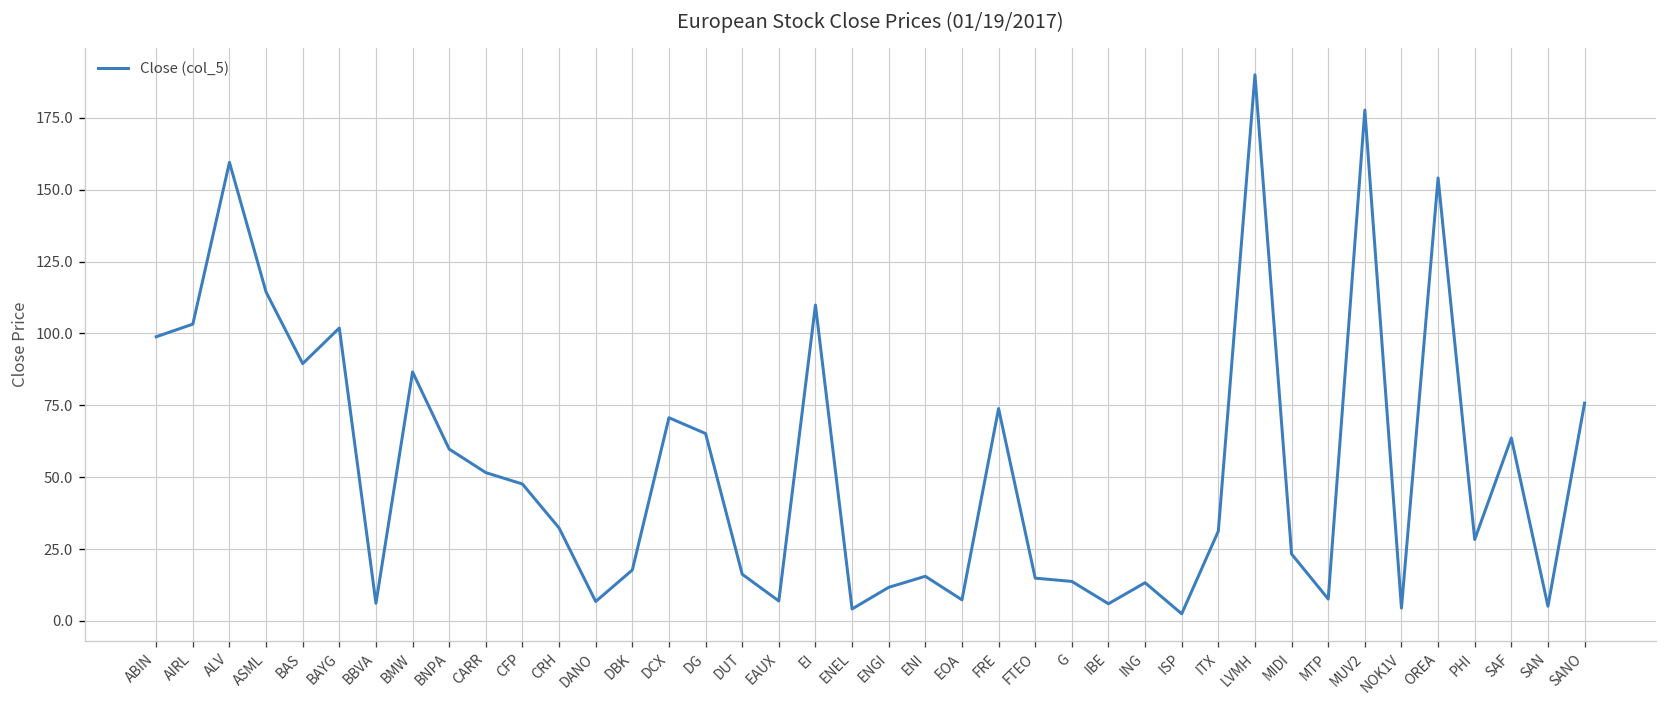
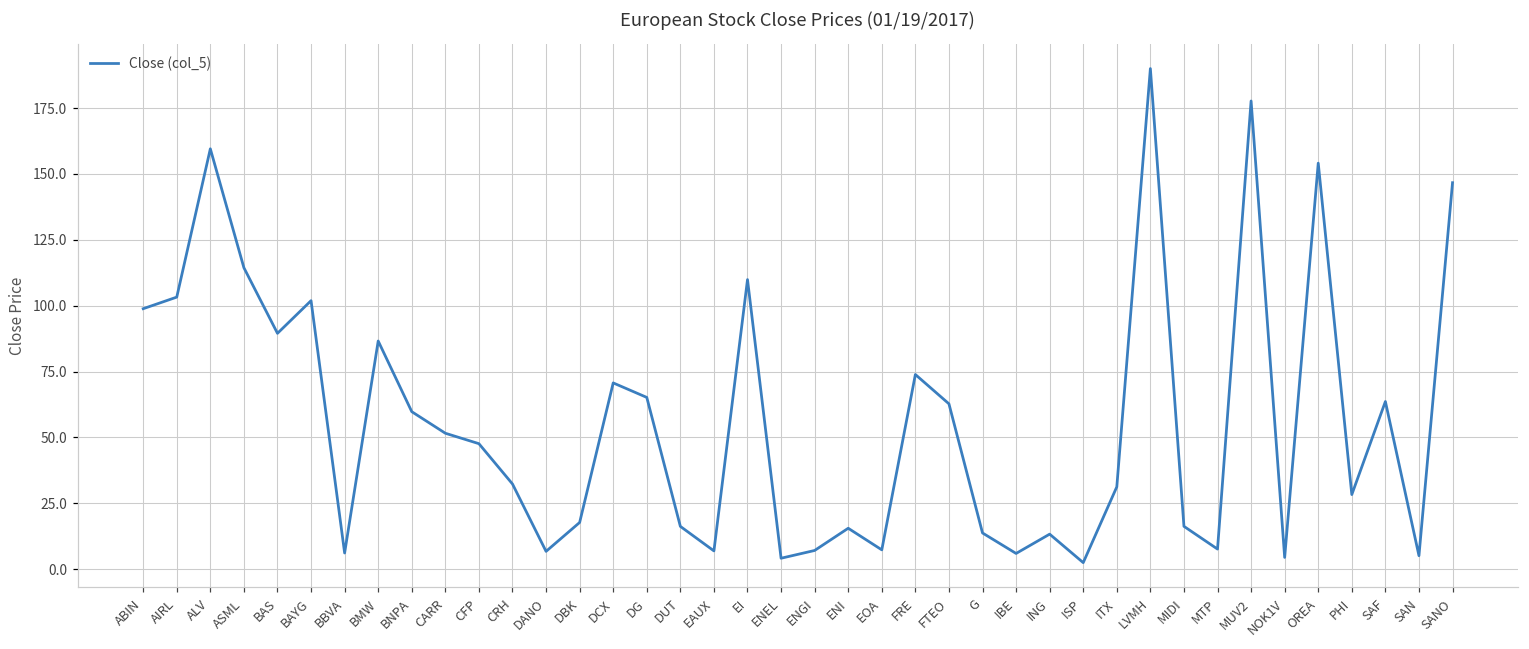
  {
    "ABIN": 99,
    "AIRL": 103,
    "ALV": 160,
    "ASML": 114,
    "BAS": 90,
    "BAYG": 102,
    "BBVA": 6,
    "BMW": 87,
    "BNPA": 60,
    "CARR": 52,
    "CFP": 48,
    "CRH": 32,
    "DANO": 7,
    "DBK": 18,
    "DCX": 71,
    "DG": 65,
    "DUT": 16,
    "EAUX": 7,
    "EI": 110,
    "ENEL": 4,
-   "ENGI": 12,
+   "ENGI": 7,
    "ENI": 16,
    "EOA": 7,
    "FRE": 74,
-   "FTEO": 15,
+   "FTEO": 63,
    "G": 14,
    "IBE": 6,
    "ING": 13,
    "ISP": 2,
    "ITX": 31,
    "LVMH": 190,
-   "MIDI": 23,
+   "MIDI": 16,
    "MTP": 8,
    "MUV2": 178,
    "NOK1V": 4,
    "OREA": 154,
    "PHI": 28,
    "SAF": 64,
    "SAN": 5,
-   "SANO": 76
+   "SANO": 147
  }
